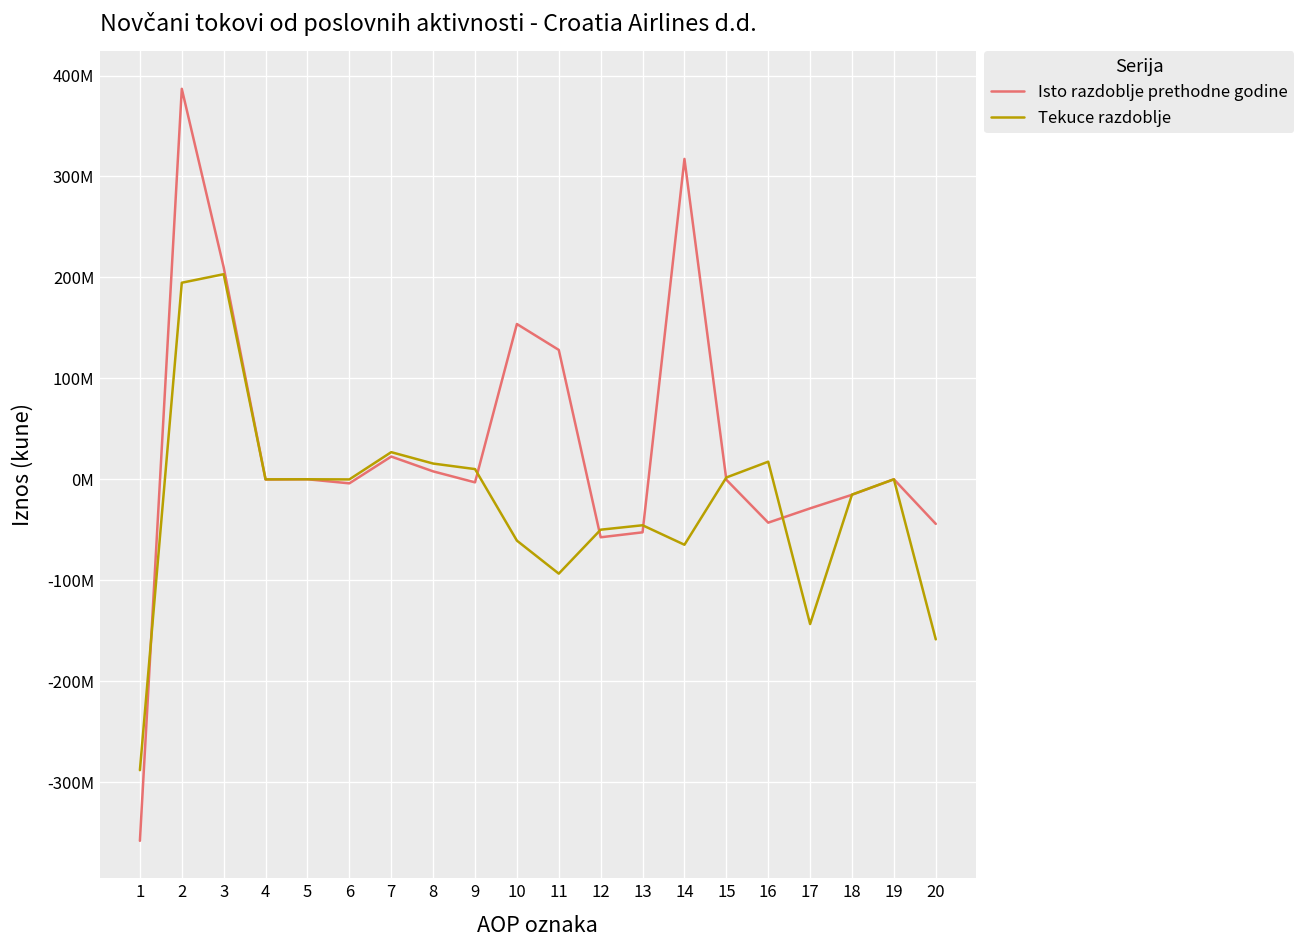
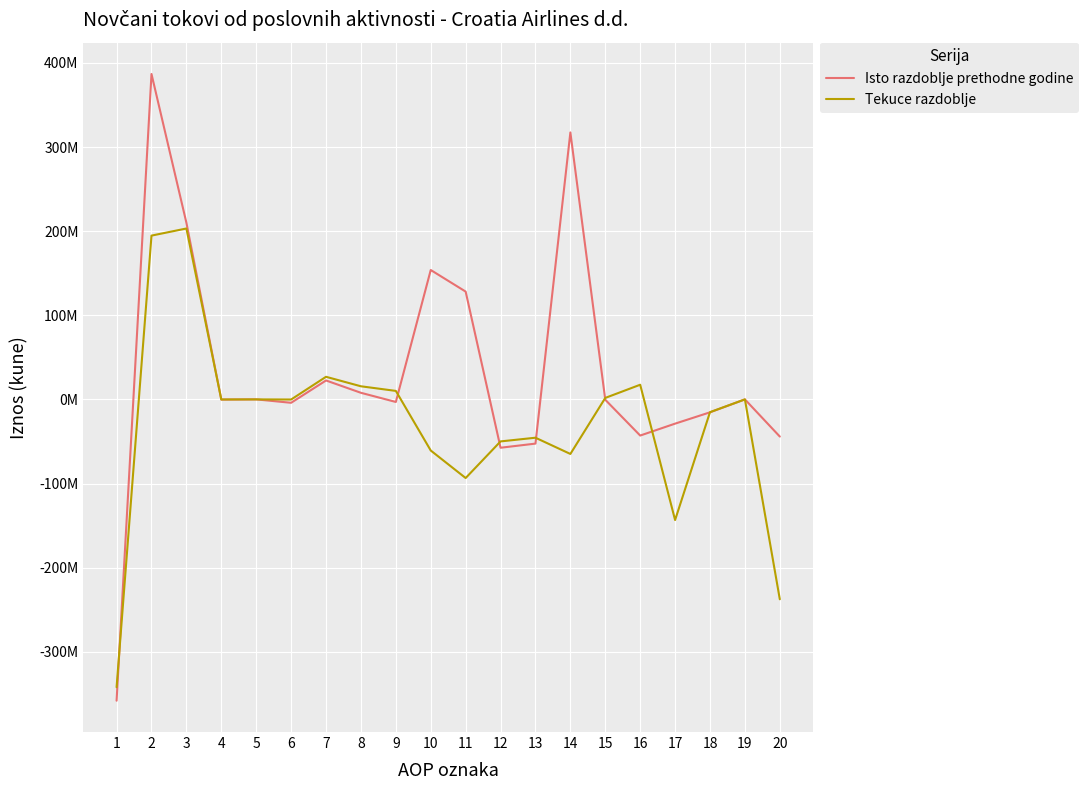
  {
    "Isto razdoblje prethodne godine": {
      "1": -360000000,
      "2": 390000000,
      "3": 210000000,
      "6": 0,
      "7": 20000000,
      "8": 10000000,
      "9": 0,
      "10": 150000000,
      "11": 130000000,
      "12": -60000000,
      "13": -50000000,
      "14": 320000000,
      "16": -40000000,
      "17": -30000000,
      "20": -40000000
    },
    "Tekuce razdoblje": {
-     "1": -290000000,
+     "1": -340000000,
      "2": 190000000,
      "3": 200000000,
      "6": 0,
      "7": 30000000,
      "8": 20000000,
      "9": 10000000,
      "10": -60000000,
      "11": -90000000,
      "12": -50000000,
      "13": -50000000,
      "14": -60000000,
      "16": 20000000,
      "17": -140000000,
-     "20": -160000000
+     "20": -240000000
    }
  }
